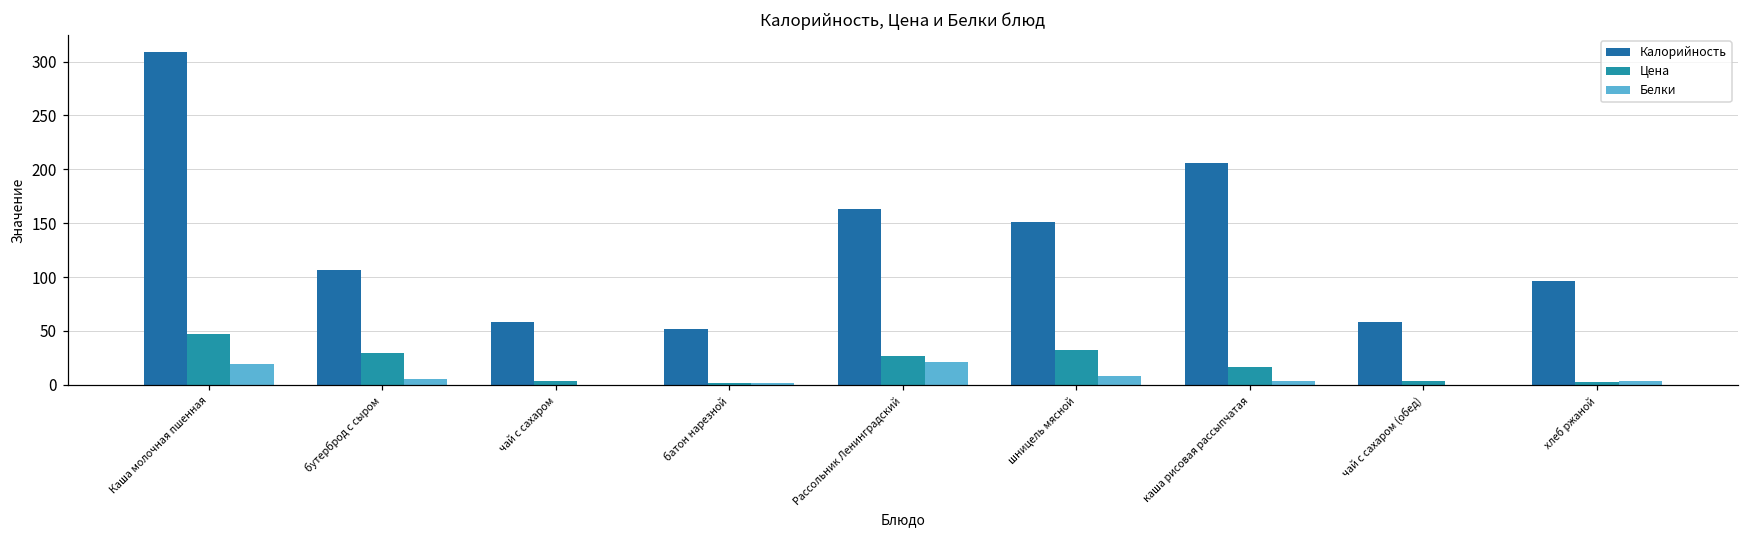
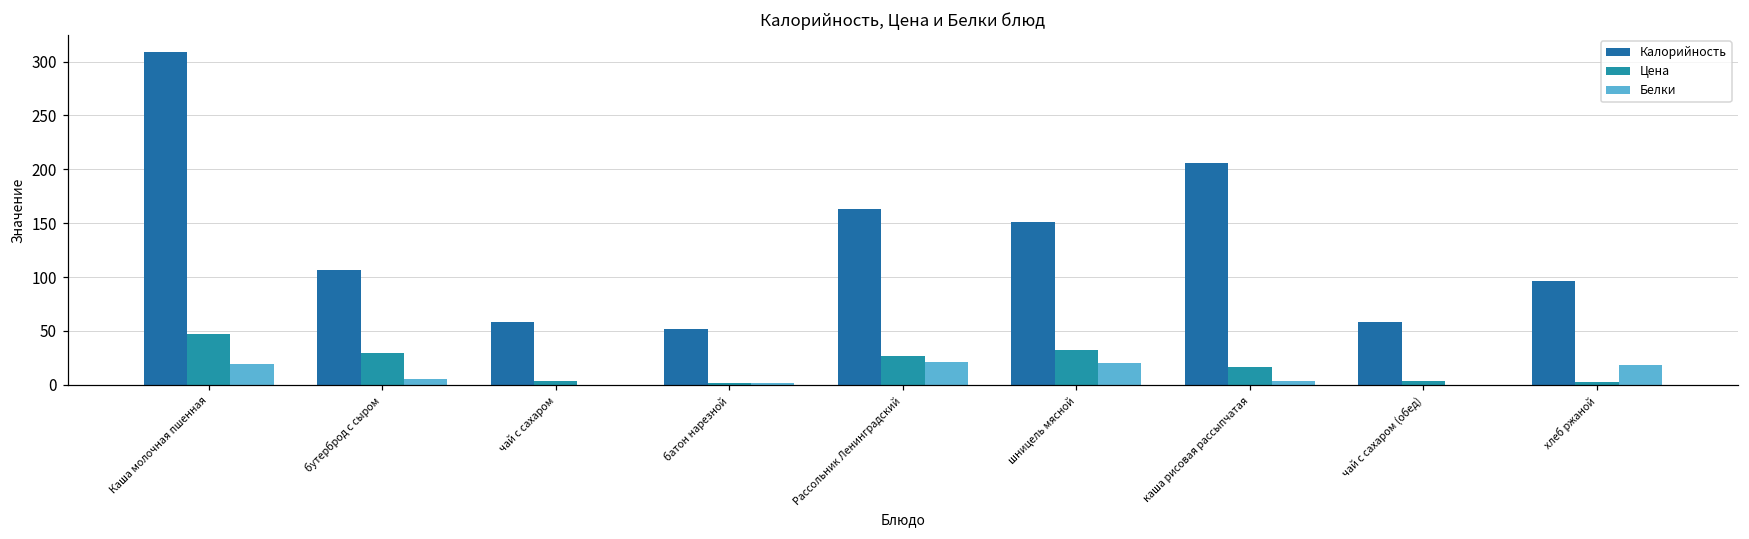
  {
    "Белки": {
      "Каша молочная пшенная": 20,
      "бутерброд с сыром": 10,
      "чай с сахаром": 0,
      "Рассольник Ленинградский": 20,
-     "шницель мясной": 10,
+     "шницель мясной": 20,
      "каша рисовая рассыпчатая": 0,
      "чай с сахаром (обед)": 0,
-     "хлеб ржаной": 0
+     "хлеб ржаной": 20
    }
  }
